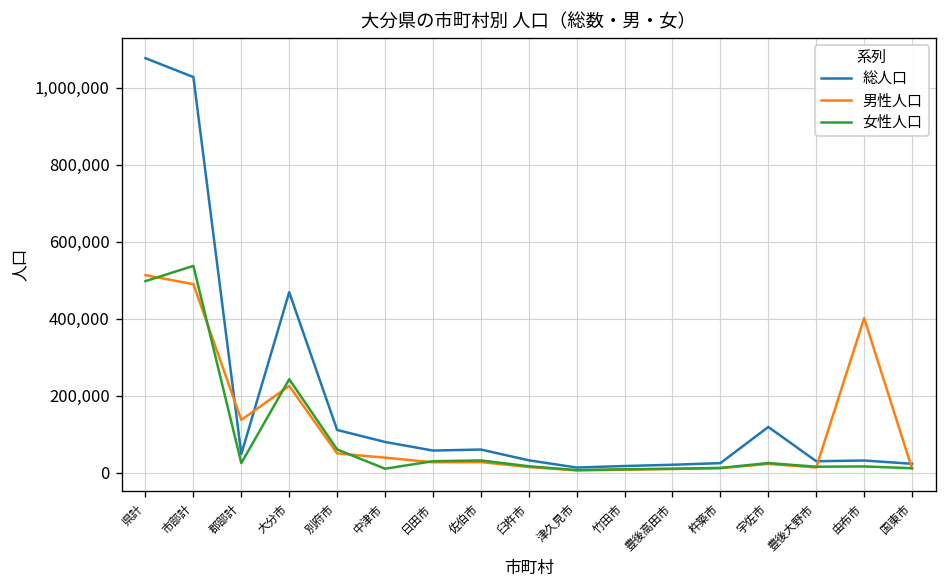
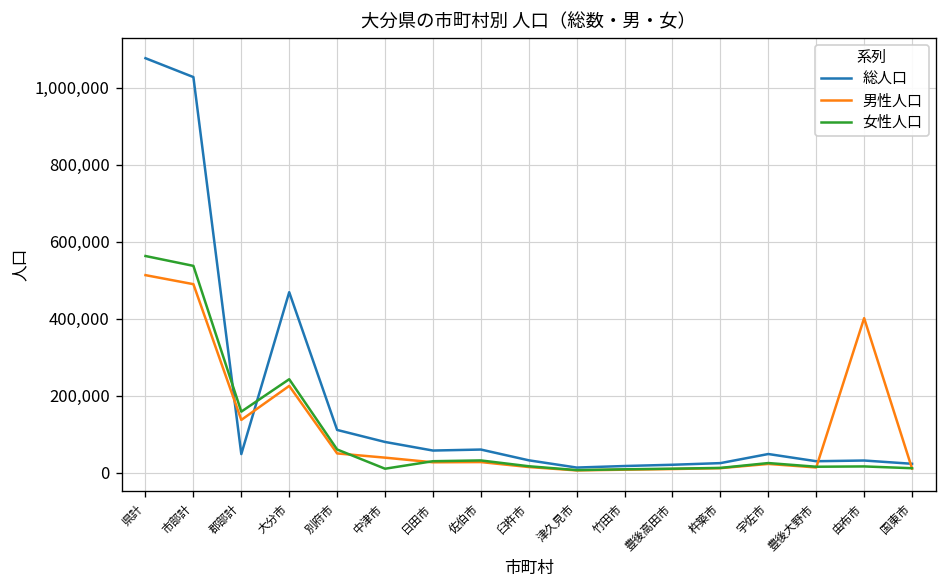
  {
    "総人口": {
      "県計": "1,080,000",
      "市部計": "1,030,000",
      "郡部計": "50,000",
      "大分市": "470,000",
      "別府市": "110,000",
      "中津市": "80,000",
      "日田市": "60,000",
      "佐伯市": "60,000",
      "臼杵市": "30,000",
      "竹田市": "20,000",
      "豊後高田市": "20,000",
      "杵築市": "30,000",
-     "宇佐市": "120,000",
+     "宇佐市": "50,000",
      "豊後大野市": "30,000",
      "由布市": "30,000",
      "国東市": "20,000"
    },
    "男性人口": {
      "県計": "510,000",
      "市部計": "490,000",
      "郡部計": "140,000",
      "大分市": "230,000",
      "別府市": "50,000",
      "中津市": "40,000",
      "由布市": "400,000"
    },
    "女性人口": {
-     "県計": "500,000",
+     "県計": "560,000",
      "市部計": "540,000",
-     "郡部計": "30,000",
+     "郡部計": "160,000",
      "大分市": "240,000",
      "別府市": "60,000",
      "中津市": "10,000",
      "由布市": "20,000"
    }
  }
